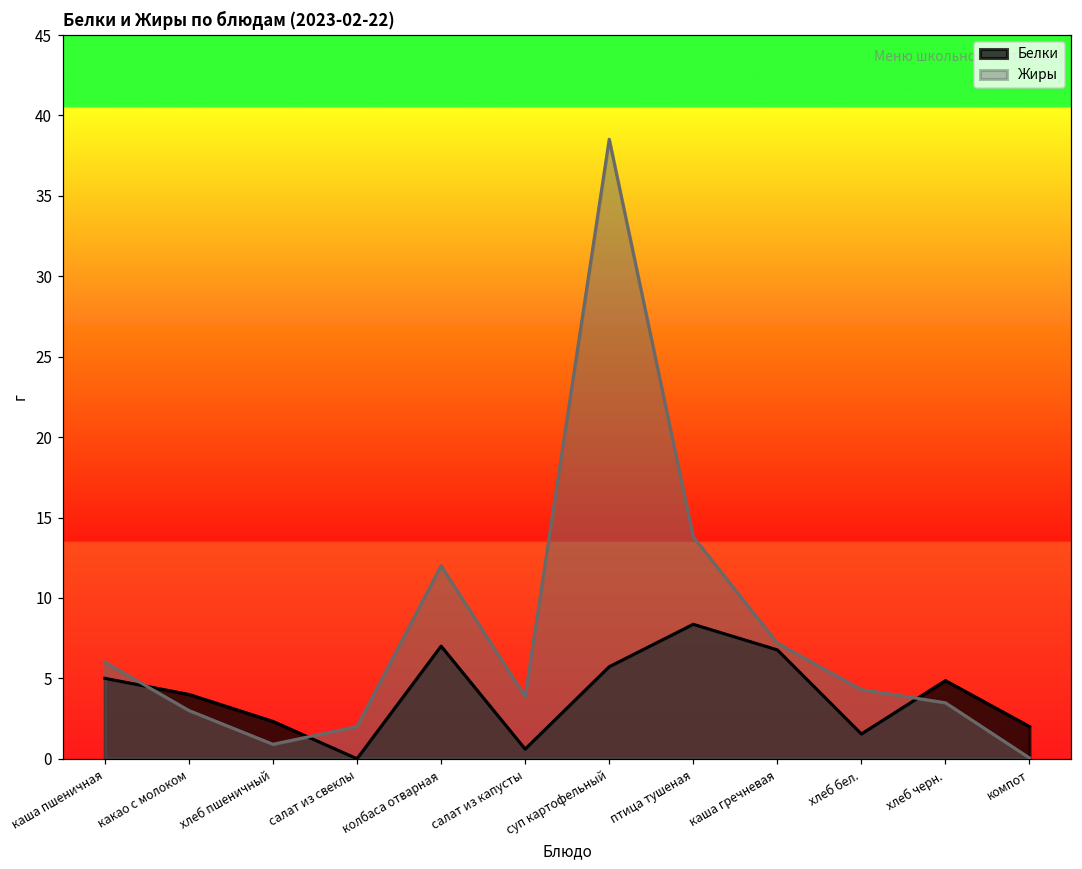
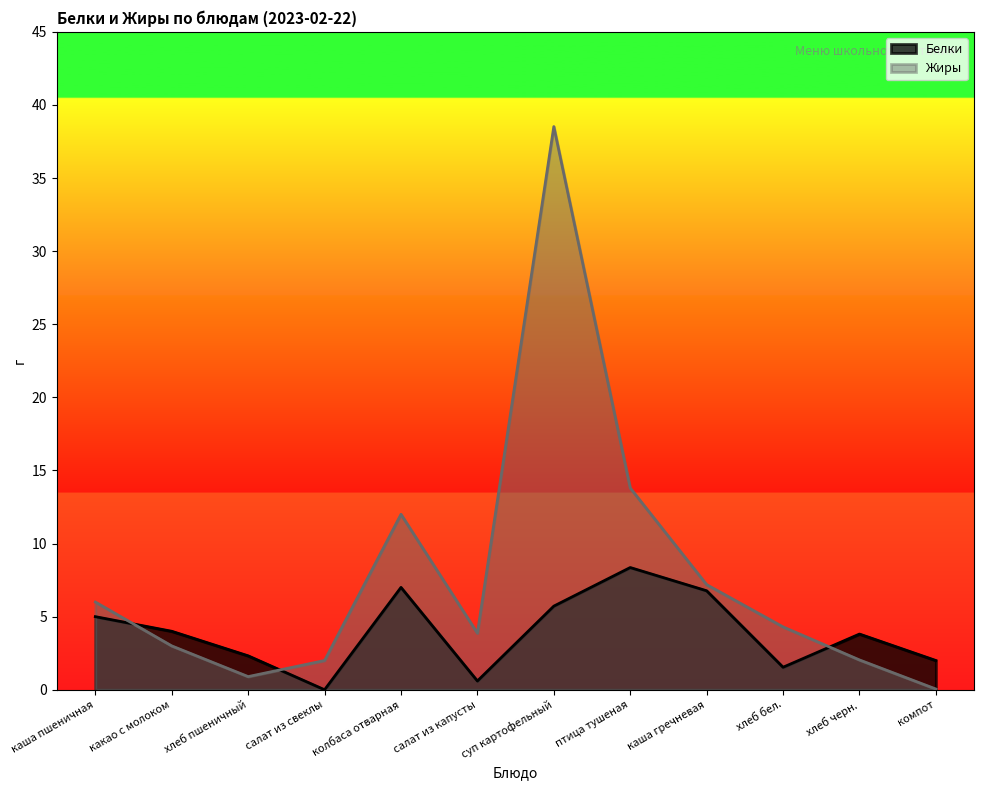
  {
    "Белки": {
      "каша пшеничная": 5.0,
      "какао с молоком": 4.0,
      "хлеб пшеничный": 2.3,
      "салат из свеклы": 0.0,
      "колбаса отварная": 7.0,
      "салат из капусты": 0.6,
      "суп картофельный": 5.7,
      "птица тушеная": 8.4,
      "каша гречневая": 6.8,
      "хлеб бел.": 1.5,
-     "хлеб черн.": 4.9,
+     "хлеб черн.": 3.8,
      "компот": 2.0
    },
    "Жиры": {
      "каша пшеничная": 6.0,
      "какао с молоком": 3.0,
      "хлеб пшеничный": 0.9,
      "салат из свеклы": 2.0,
      "колбаса отварная": 12.0,
      "салат из капусты": 3.9,
      "суп картофельный": 38.5,
      "птица тушеная": 13.8,
      "каша гречневая": 7.2,
      "хлеб бел.": 4.3,
-     "хлеб черн.": 3.5,
+     "хлеб черн.": 2.0,
      "компот": 0.1
    }
  }
